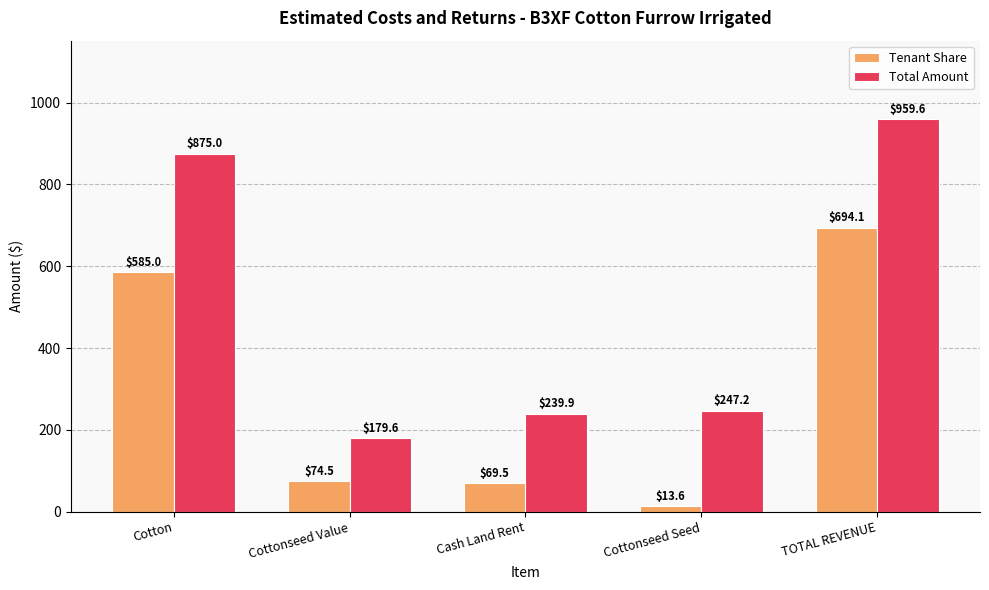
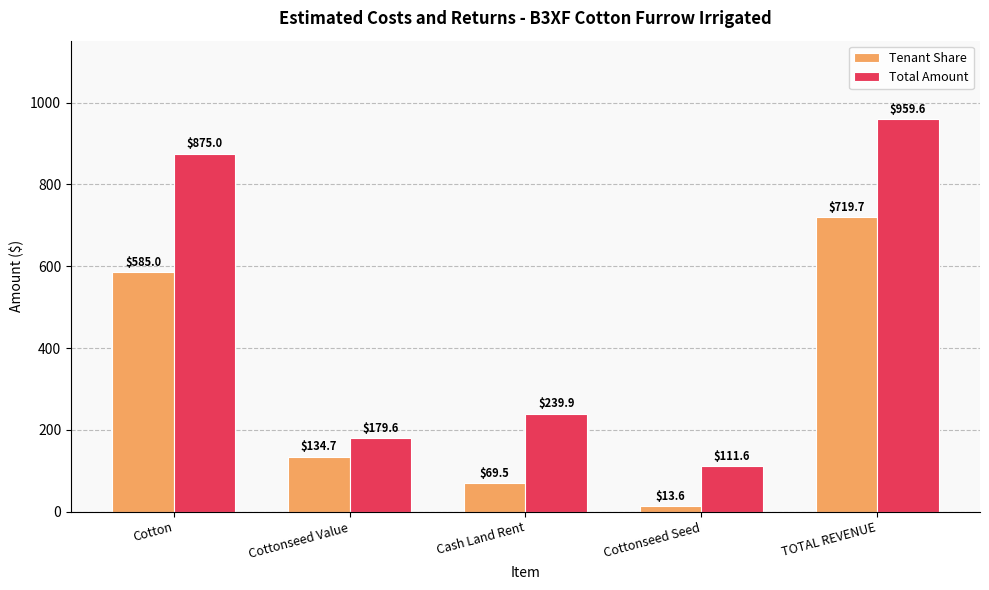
  {
    "Tenant Share": {
      "Cotton": "$585.0",
-     "Cottonseed Value": "$74.5",
+     "Cottonseed Value": "$134.7",
      "Cash Land Rent": "$69.5",
      "Cottonseed Seed": "$13.6",
-     "TOTAL REVENUE": "$694.1"
+     "TOTAL REVENUE": "$719.7"
    },
    "Total Amount": {
      "Cotton": "$875.0",
      "Cottonseed Value": "$179.6",
      "Cash Land Rent": "$239.9",
-     "Cottonseed Seed": "$247.2",
+     "Cottonseed Seed": "$111.6",
      "TOTAL REVENUE": "$959.6"
    }
  }
